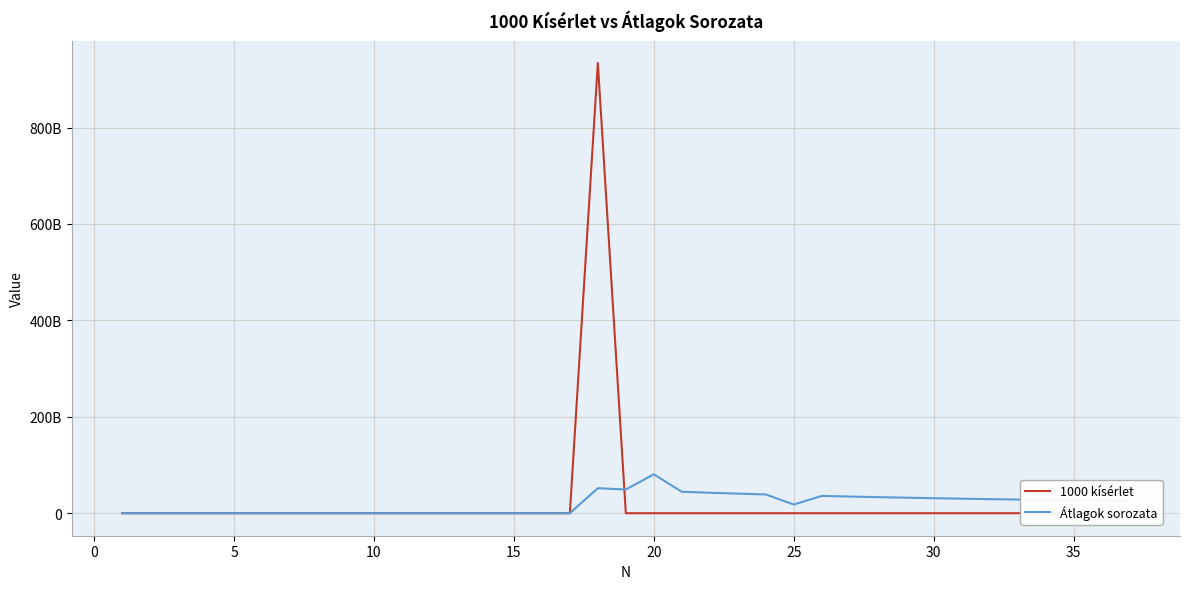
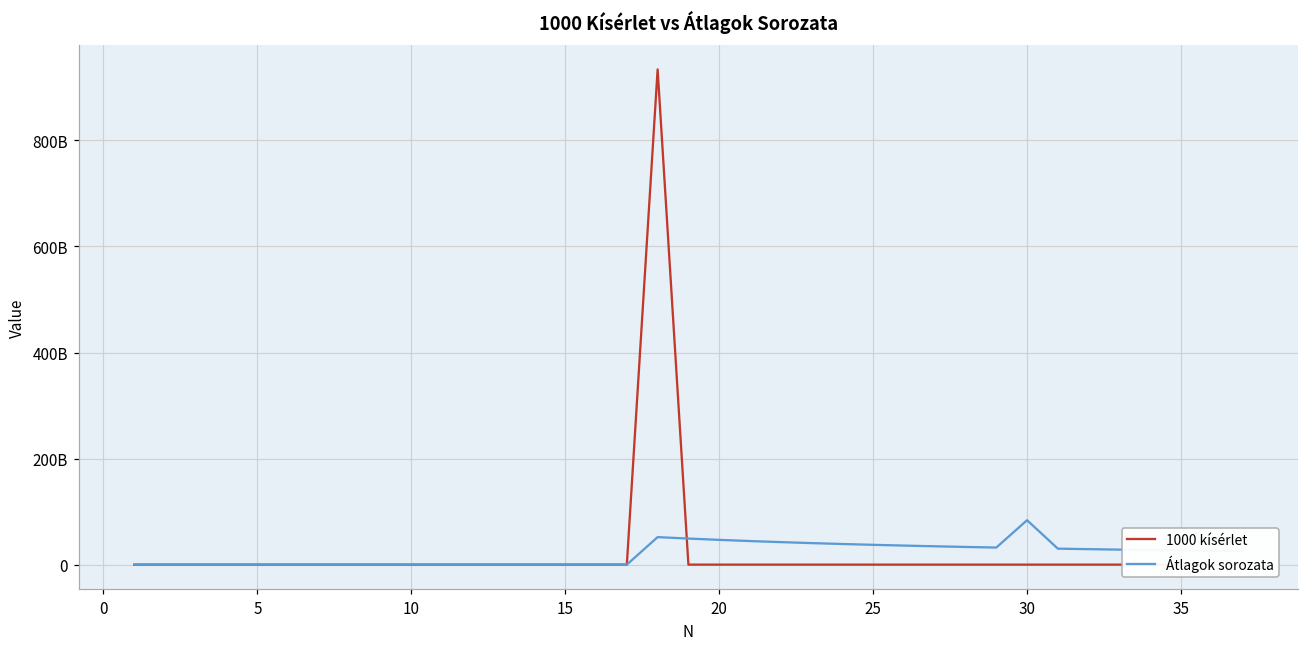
  {
    "1000 kísérlet": {
      "20": 0,
      "25": 0,
      "30": 0
    },
    "Átlagok sorozata": {
-     "20": 80000000000,
-     "25": 20000000000,
-     "30": 30000000000
+     "20": 50000000000,
+     "25": 40000000000,
+     "30": 80000000000
    }
  }
